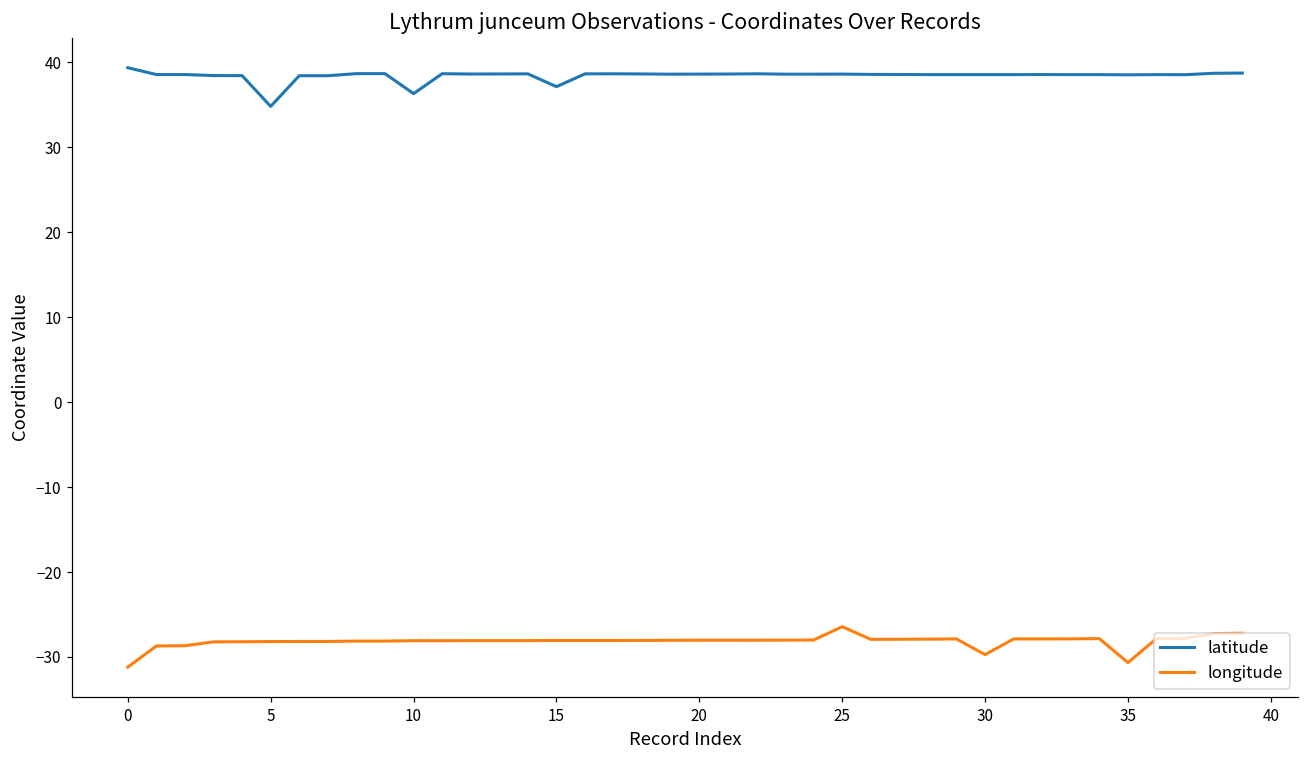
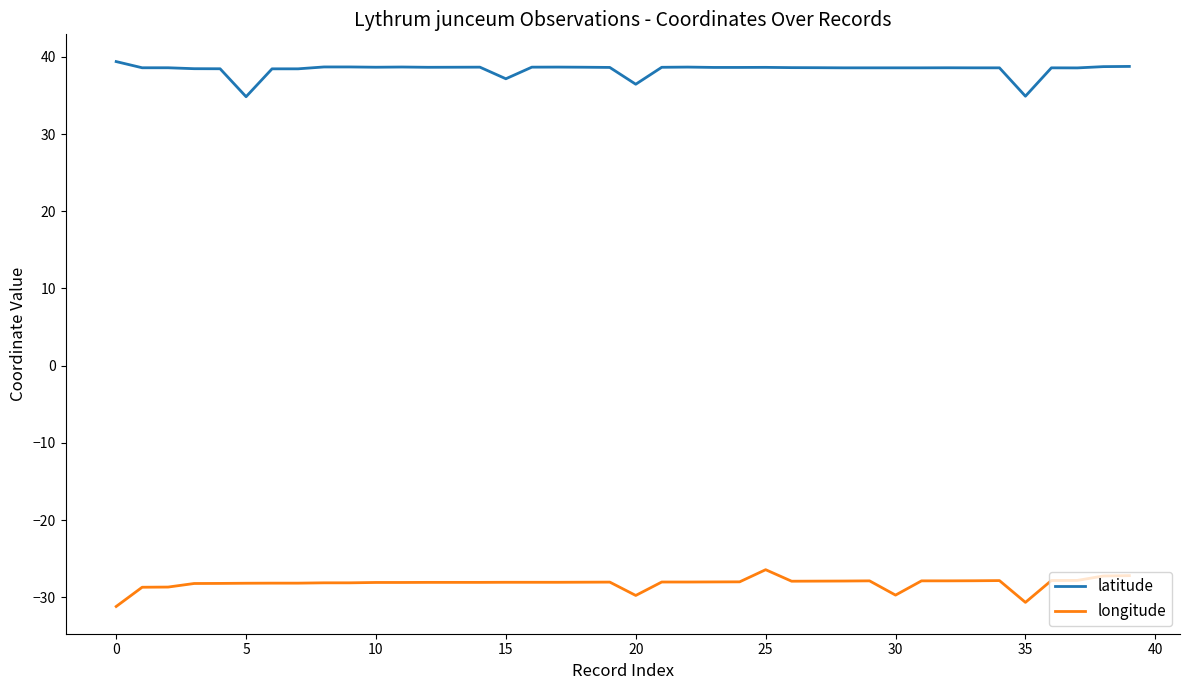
  {
    "latitude": {
      "0": 39,
      "5": 35,
-     "10": 36,
+     "10": 39,
      "15": 37,
-     "20": 39,
+     "20": 36,
      "25": 39,
      "30": 39,
-     "35": 39
+     "35": 35
    },
    "longitude": {
      "0": -31,
      "5": -28,
      "10": -28,
      "15": -28,
-     "20": -28,
+     "20": -30,
      "25": -26,
      "30": -30,
      "35": -31
    }
  }
